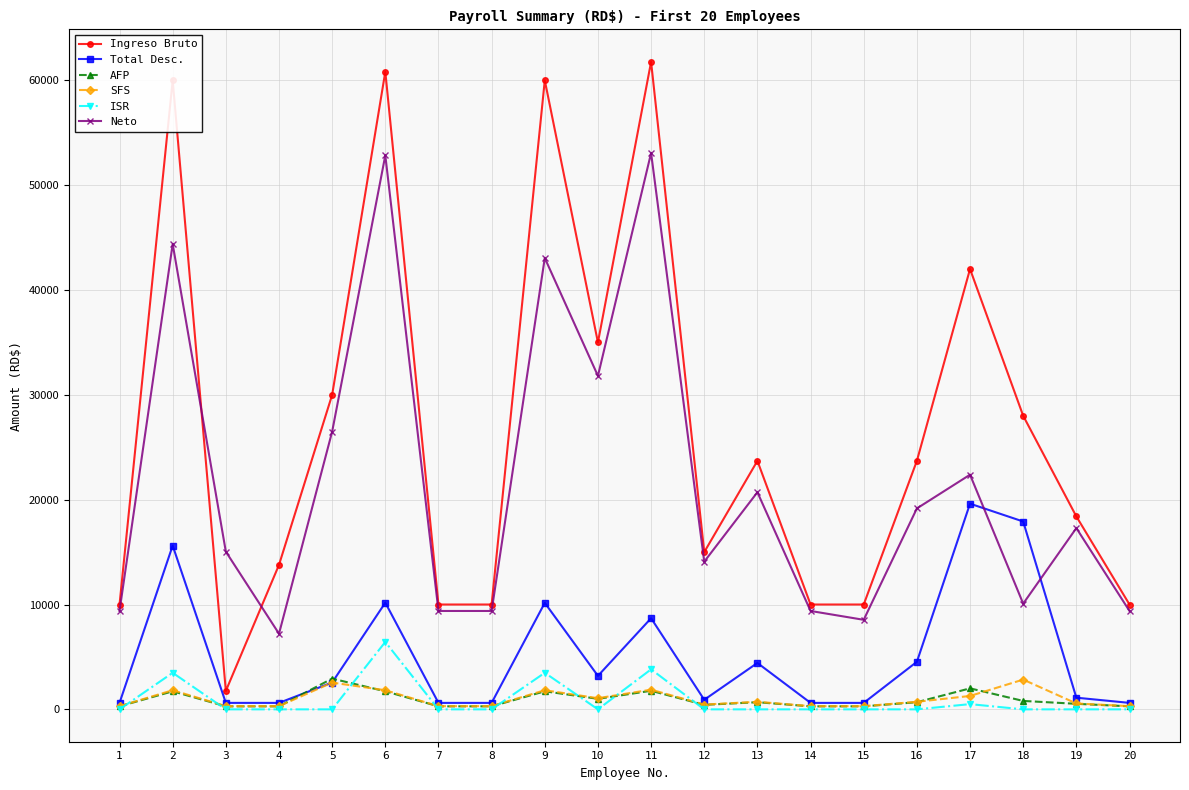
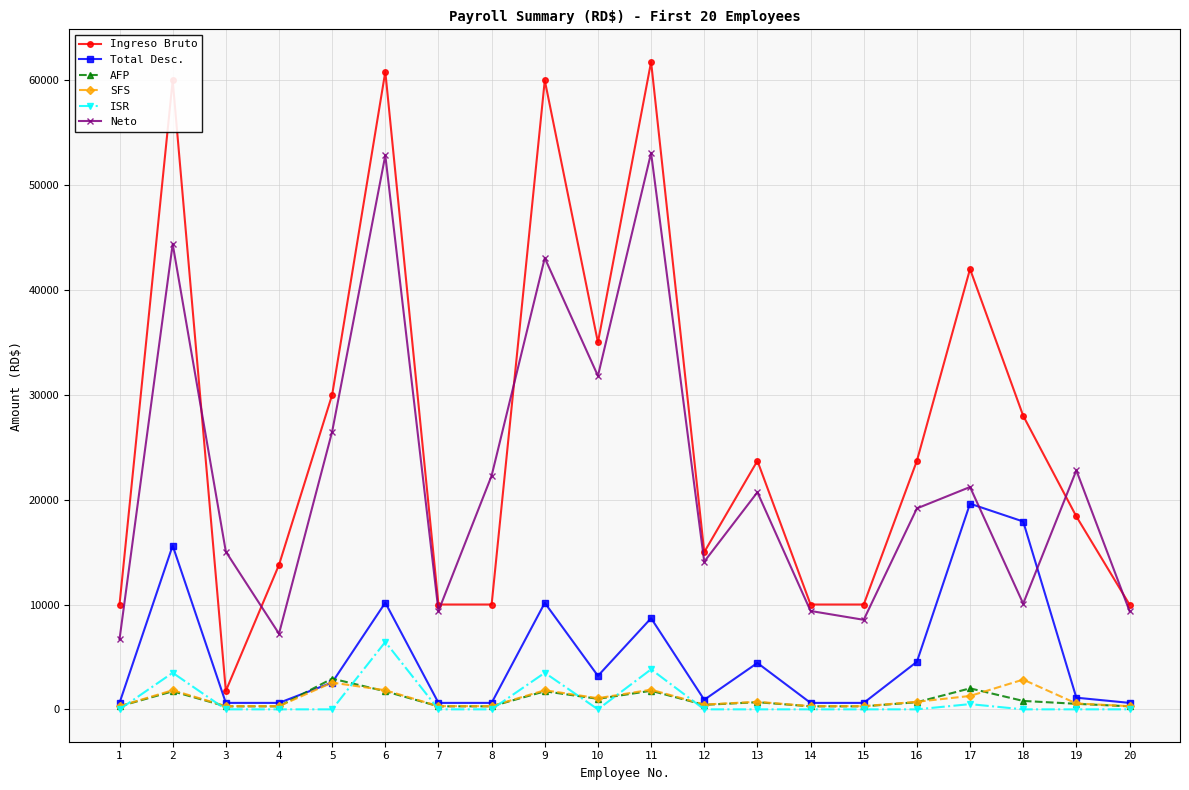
  {
    "Ingreso Bruto": {
      "1": 10000,
      "3": 1800,
      "4": 13800,
      "5": 30000,
      "6": 60800,
      "7": 10000,
      "8": 10000,
      "9": 60000,
      "10": 35000,
      "11": 61800,
      "12": 15000,
      "13": 23700,
      "14": 10000,
      "15": 10000,
      "16": 23700,
      "17": 42000,
      "18": 28000,
      "19": 18400,
      "20": 10000
    },
    "Total Desc.": {
      "1": 600,
      "2": 15600,
      "3": 600,
      "4": 600,
      "6": 10200,
      "7": 600,
      "8": 600,
      "9": 10200,
      "10": 3200,
      "11": 8700,
      "12": 900,
      "13": 4400,
      "14": 600,
      "15": 600,
      "16": 4500,
      "17": 19600,
      "18": 17900,
      "19": 1100,
      "20": 600
    },
    "AFP": {
      "5": 2900,
      "17": 2000,
      "18": 800
    },
    "SFS": {
      "17": 1300,
      "18": 2800
    },
    "ISR": {
      "1": 0,
      "2": 3500,
      "3": 0,
      "4": 0,
      "5": 0,
      "6": 6400,
      "7": 0,
      "8": 0,
      "9": 3500,
      "10": 0,
      "11": 3800,
      "12": 0,
      "13": 0,
      "14": 0,
      "15": 0,
      "16": 0,
      "17": 500,
      "18": 0,
      "19": 0,
      "20": 0
    },
    "Neto": {
-     "1": 9400,
+     "1": 6700,
      "2": 44400,
      "3": 15000,
      "4": 7200,
      "5": 26500,
      "6": 52800,
      "7": 9400,
-     "8": 9400,
+     "8": 22300,
      "9": 43100,
      "10": 31800,
      "11": 53100,
      "12": 14100,
      "13": 20700,
      "14": 9400,
      "15": 8500,
      "16": 19200,
-     "17": 22400,
+     "17": 21200,
      "18": 10100,
-     "19": 17300,
+     "19": 22800,
      "20": 9400
    }
  }
